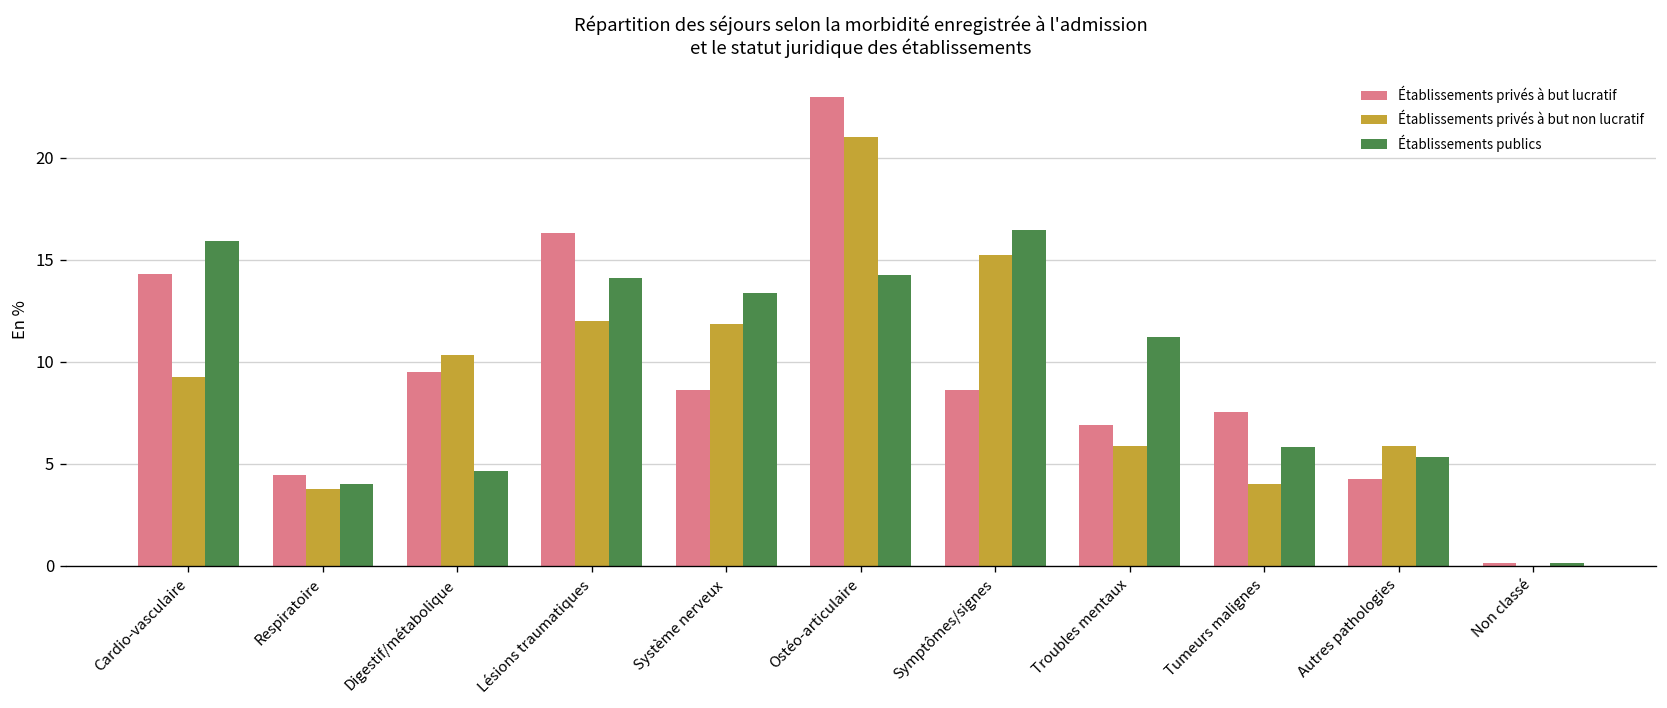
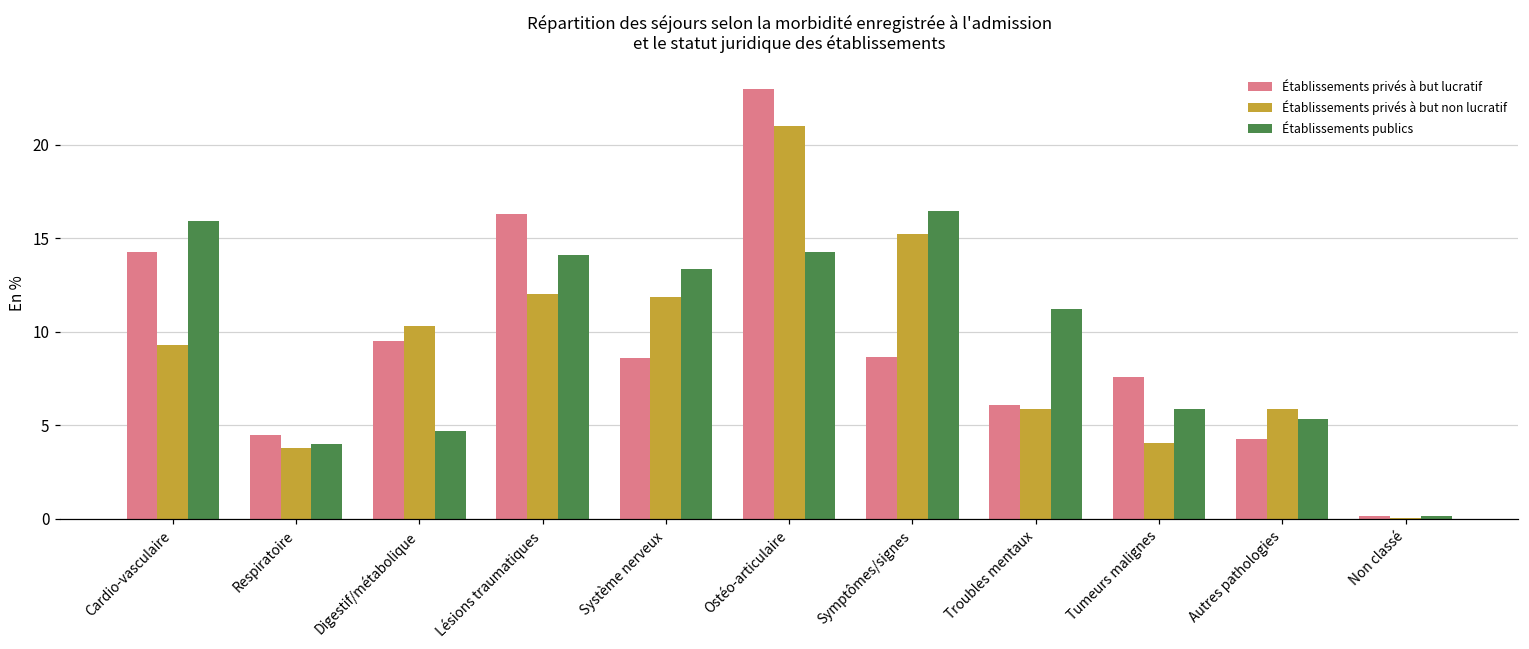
  {
    "Établissements privés à but lucratif": {
      "Cardio-vasculaire": 14.3,
      "Respiratoire": 4.5,
      "Digestif/métabolique": 9.5,
      "Lésions traumatiques": 16.3,
      "Système nerveux": 8.6,
      "Ostéo-articulaire": 23.0,
      "Symptômes/signes": 8.6,
-     "Troubles mentaux": 6.9,
+     "Troubles mentaux": 6.1,
      "Tumeurs malignes": 7.6,
      "Autres pathologies": 4.3
    },
    "Établissements privés à but non lucratif": {
      "Cardio-vasculaire": 9.3,
      "Respiratoire": 3.8,
      "Digestif/métabolique": 10.3,
      "Lésions traumatiques": 12.0,
      "Système nerveux": 11.9,
      "Ostéo-articulaire": 21.0,
      "Symptômes/signes": 15.2,
      "Troubles mentaux": 5.9,
      "Tumeurs malignes": 4.0,
      "Autres pathologies": 5.9
    },
    "Établissements publics": {
      "Cardio-vasculaire": 15.9,
      "Respiratoire": 4.0,
      "Digestif/métabolique": 4.7,
      "Lésions traumatiques": 14.1,
      "Système nerveux": 13.4,
      "Ostéo-articulaire": 14.3,
      "Symptômes/signes": 16.5,
      "Troubles mentaux": 11.2,
      "Tumeurs malignes": 5.9,
      "Autres pathologies": 5.3
    }
  }
